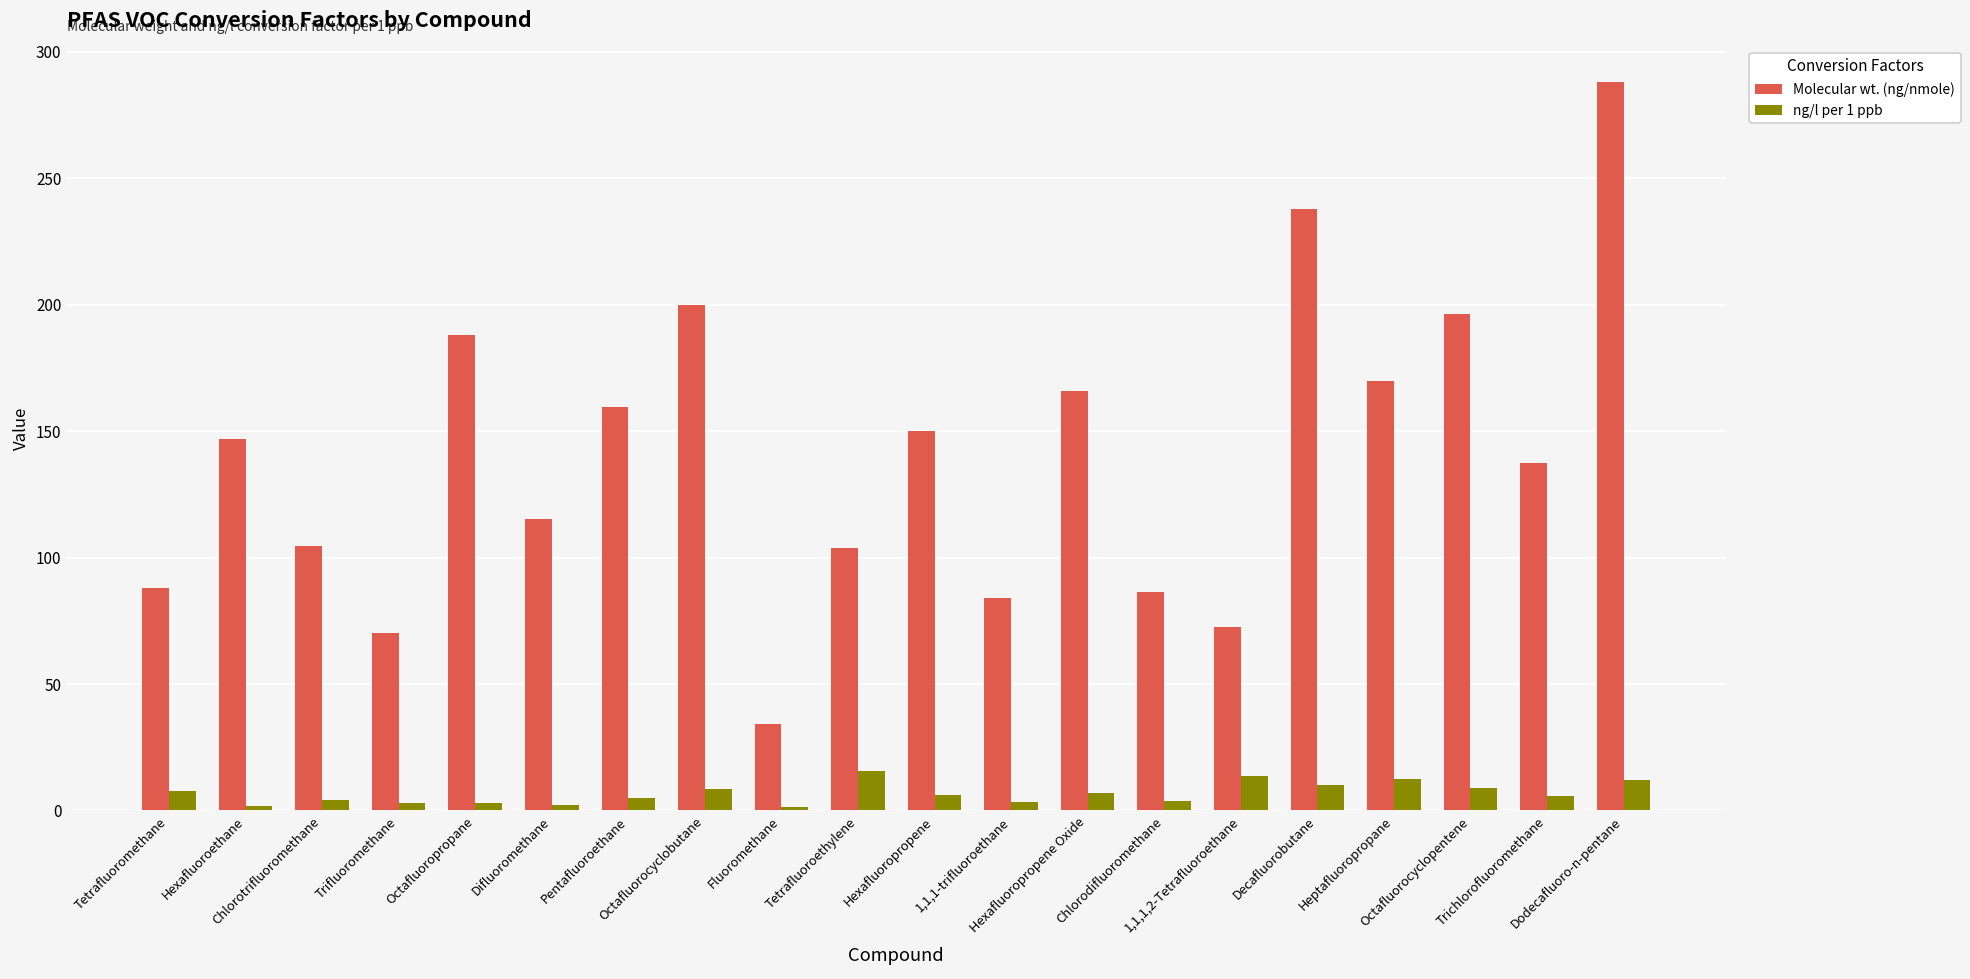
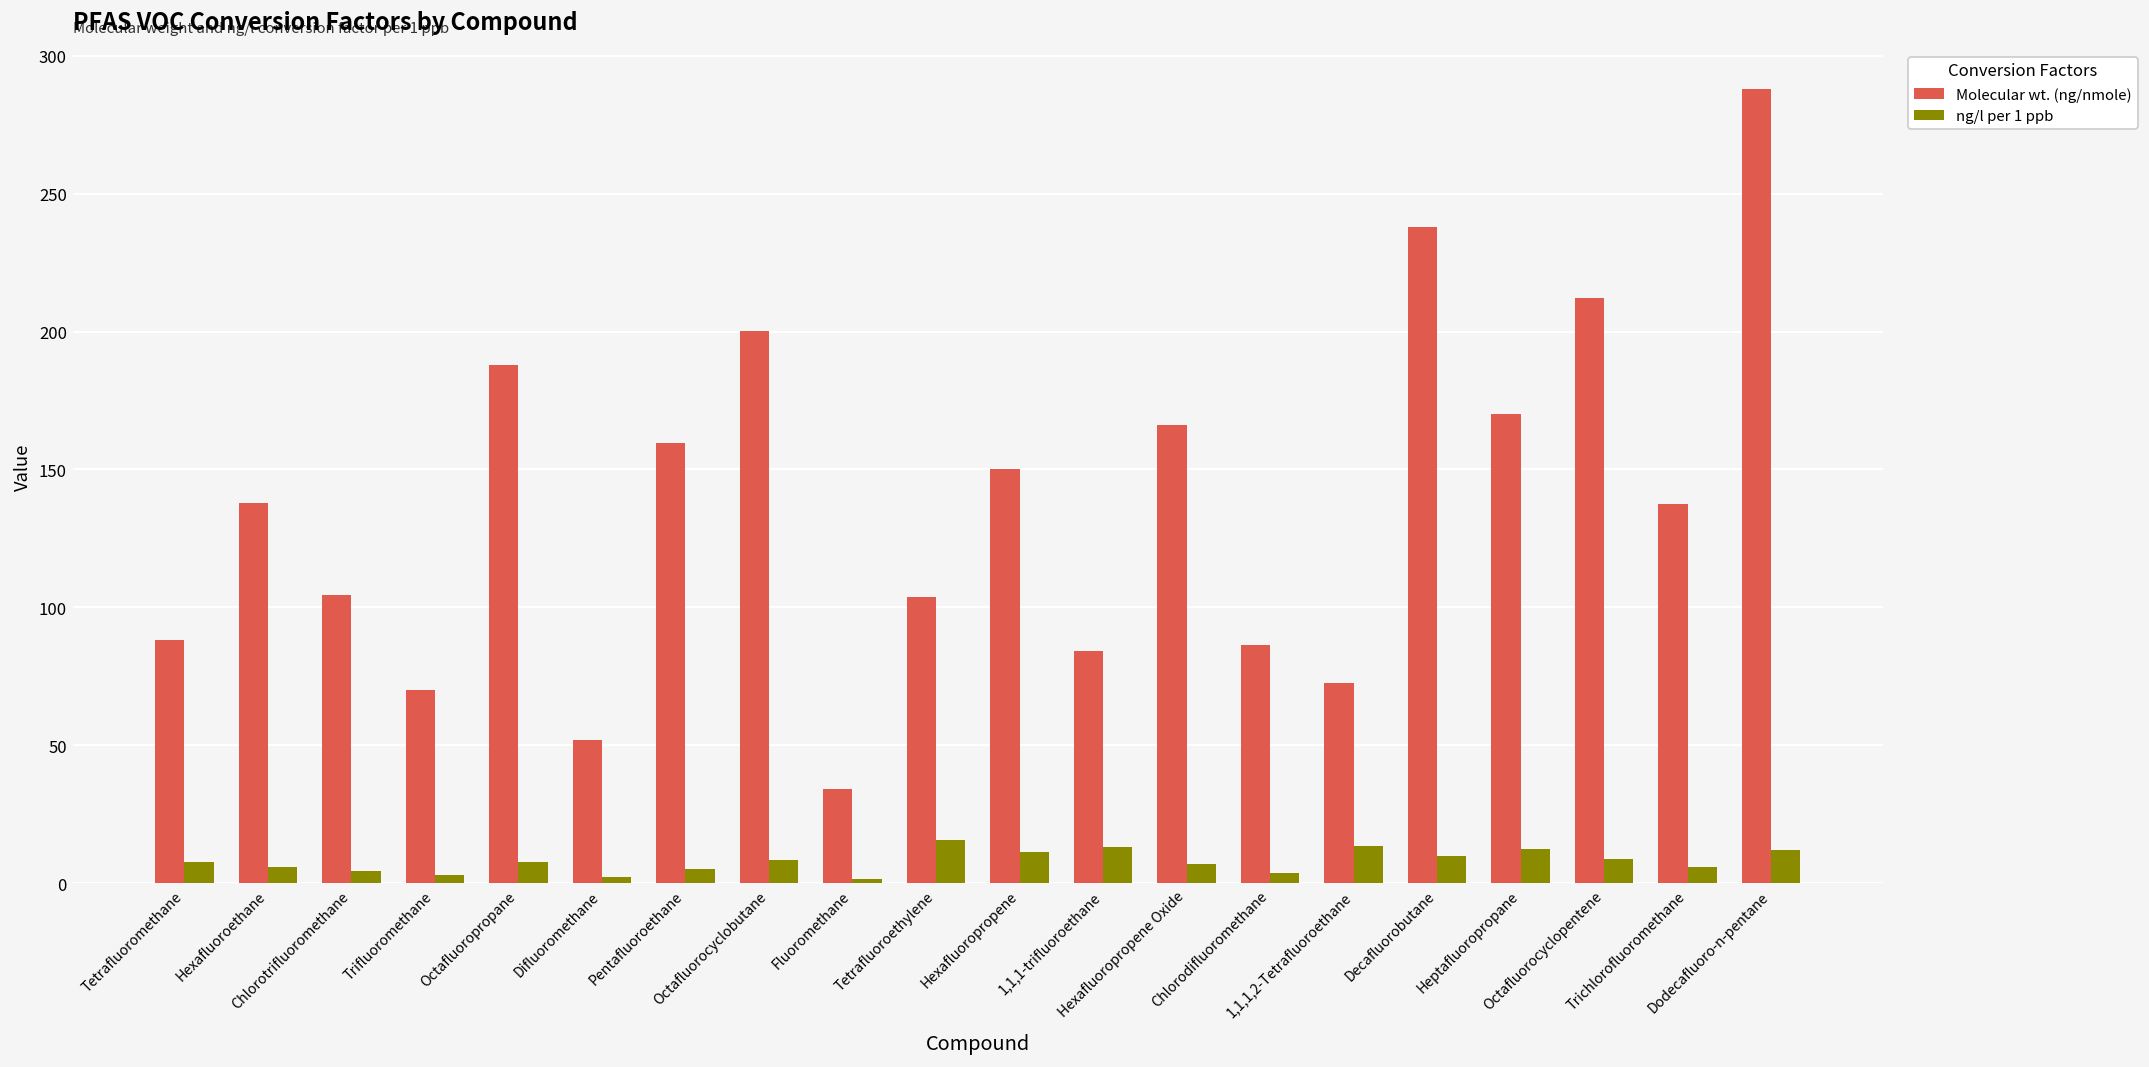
  {
    "Molecular wt. (ng/nmole)": {
      "Tetrafluoromethane": 88,
-     "Hexafluoroethane": 147,
+     "Hexafluoroethane": 138,
      "Chlorotrifluoromethane": 104,
      "Trifluoromethane": 70,
      "Octafluoropropane": 188,
-     "Difluoromethane": 115,
+     "Difluoromethane": 52,
      "Pentafluoroethane": 160,
      "Octafluorocyclobutane": 200,
      "Fluoromethane": 34,
      "Tetrafluoroethylene": 104,
      "Hexafluoropropene": 150,
      "1,1,1-trifluoroethane": 84,
      "Hexafluoropropene Oxide": 166,
      "Chlorodifluoromethane": 86,
      "1,1,1,2-Tetrafluoroethane": 72,
      "Decafluorobutane": 238,
      "Heptafluoropropane": 170,
-     "Octafluorocyclopentene": 196,
+     "Octafluorocyclopentene": 212,
      "Trichlorofluoromethane": 137,
      "Dodecafluoro-n-pentane": 288
    },
    "ng/l per 1 ppb": {
      "Tetrafluoromethane": 8,
-     "Hexafluoroethane": 2,
+     "Hexafluoroethane": 6,
      "Chlorotrifluoromethane": 4,
      "Trifluoromethane": 3,
-     "Octafluoropropane": 3,
+     "Octafluoropropane": 8,
      "Difluoromethane": 2,
      "Pentafluoroethane": 5,
      "Octafluorocyclobutane": 8,
      "Fluoromethane": 1,
      "Tetrafluoroethylene": 16,
-     "Hexafluoropropene": 6,
-     "1,1,1-trifluoroethane": 3,
+     "Hexafluoropropene": 11,
+     "1,1,1-trifluoroethane": 13,
      "Hexafluoropropene Oxide": 7,
      "Chlorodifluoromethane": 4,
      "1,1,1,2-Tetrafluoroethane": 14,
      "Decafluorobutane": 10,
      "Heptafluoropropane": 12,
      "Octafluorocyclopentene": 9,
      "Trichlorofluoromethane": 6,
      "Dodecafluoro-n-pentane": 12
    }
  }
